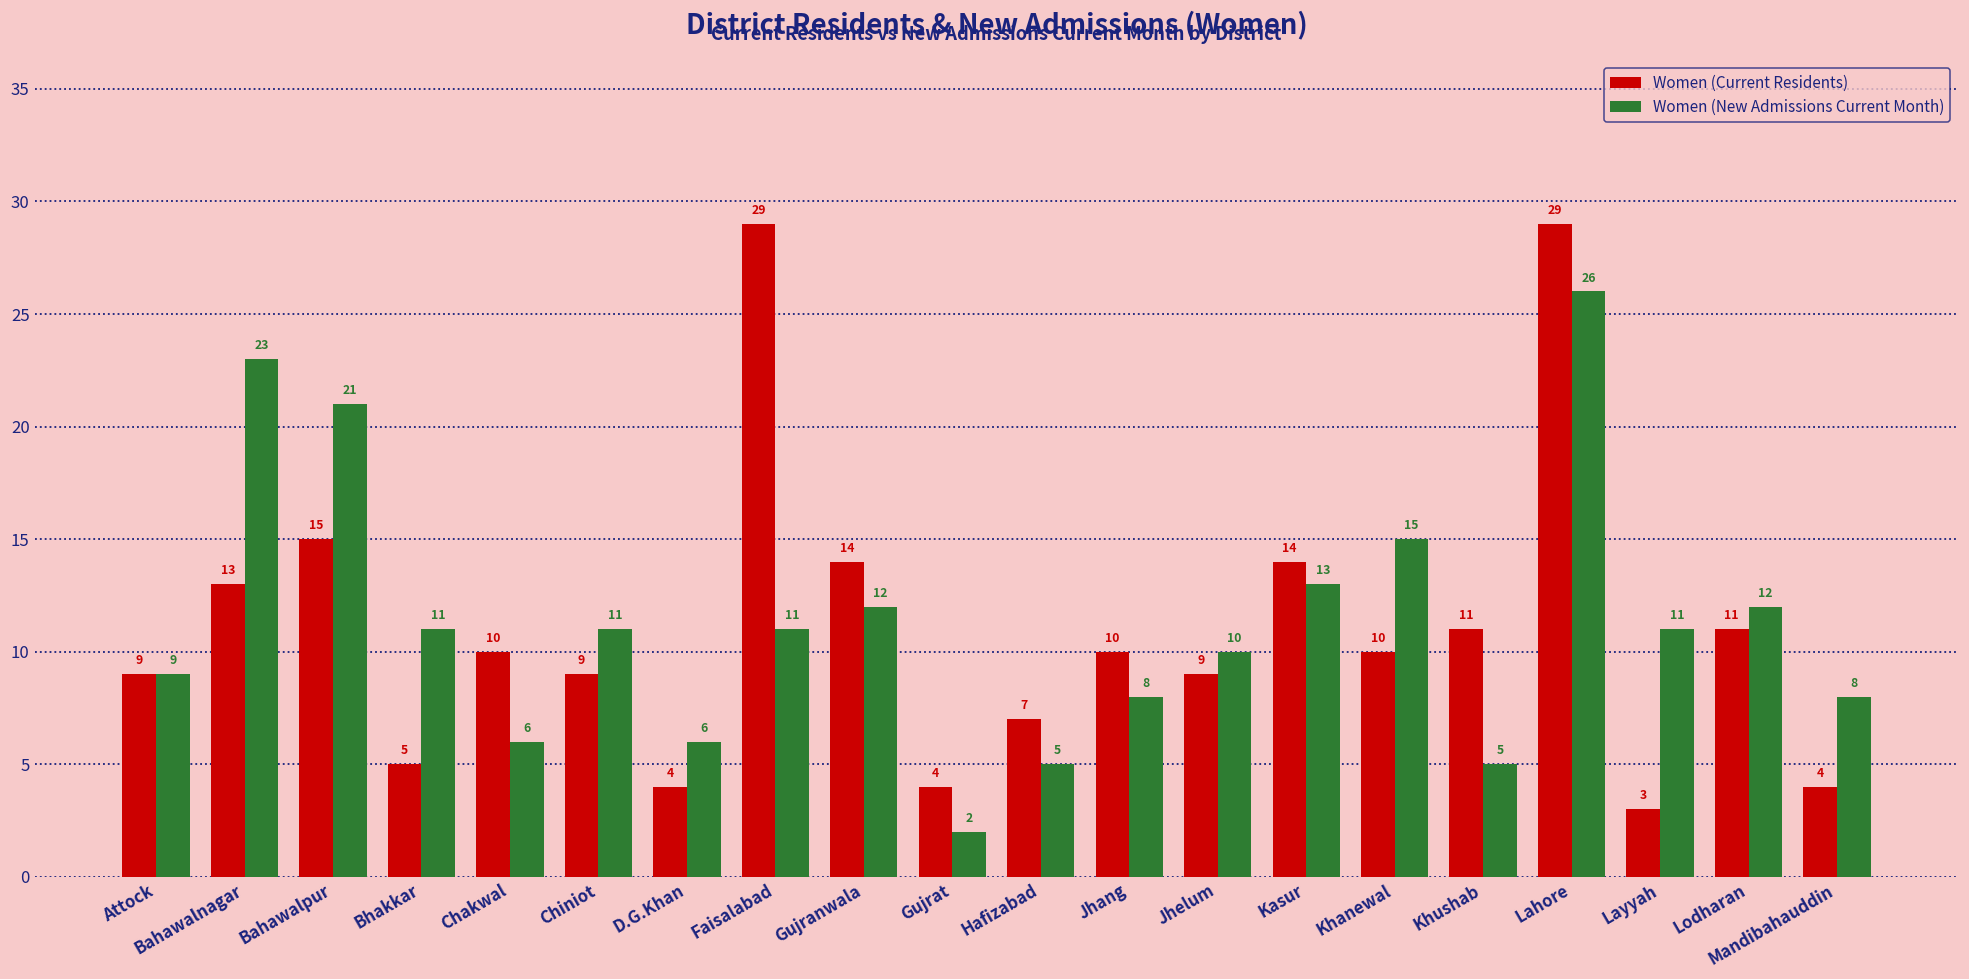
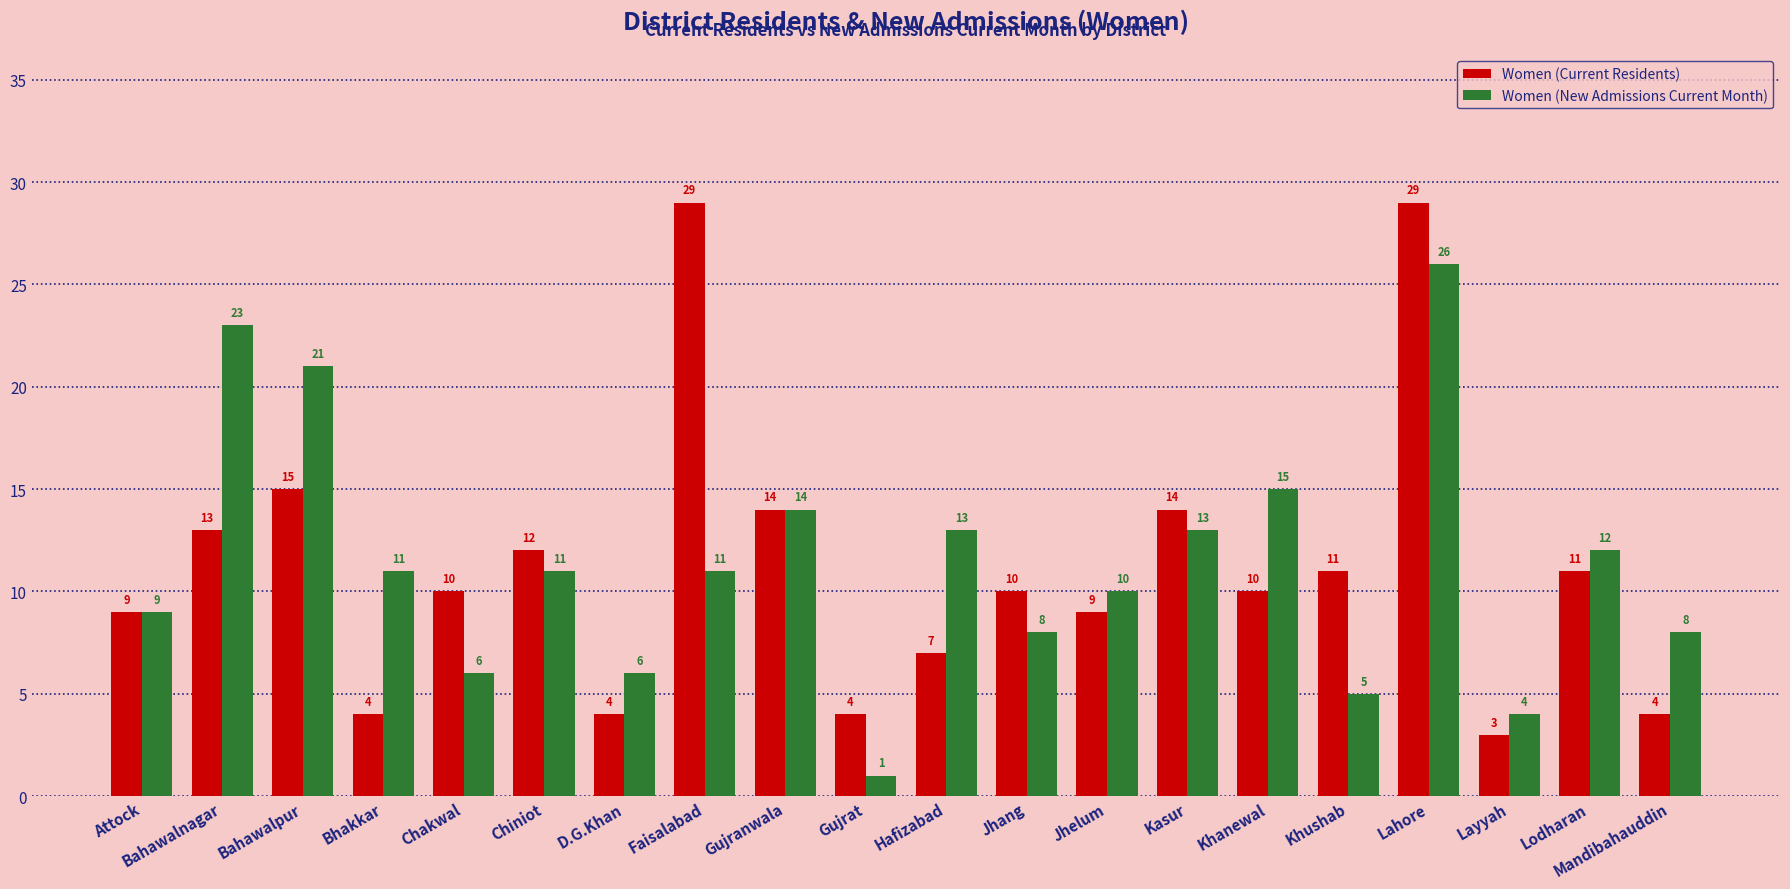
  {
    "Women (Current Residents)": {
      "Attock": 9,
      "Bahawalnagar": 13,
      "Bahawalpur": 15,
-     "Bhakkar": 5,
+     "Bhakkar": 4,
      "Chakwal": 10,
-     "Chiniot": 9,
+     "Chiniot": 12,
      "D.G.Khan": 4,
      "Faisalabad": 29,
      "Gujranwala": 14,
      "Gujrat": 4,
      "Hafizabad": 7,
      "Jhang": 10,
      "Jhelum": 9,
      "Kasur": 14,
      "Khanewal": 10,
      "Khushab": 11,
      "Lahore": 29,
      "Layyah": 3,
      "Lodharan": 11,
      "Mandibahauddin": 4
    },
    "Women (New Admissions Current Month)": {
      "Attock": 9,
      "Bahawalnagar": 23,
      "Bahawalpur": 21,
      "Bhakkar": 11,
      "Chakwal": 6,
      "Chiniot": 11,
      "D.G.Khan": 6,
      "Faisalabad": 11,
-     "Gujranwala": 12,
-     "Gujrat": 2,
-     "Hafizabad": 5,
+     "Gujranwala": 14,
+     "Gujrat": 1,
+     "Hafizabad": 13,
      "Jhang": 8,
      "Jhelum": 10,
      "Kasur": 13,
      "Khanewal": 15,
      "Khushab": 5,
      "Lahore": 26,
-     "Layyah": 11,
+     "Layyah": 4,
      "Lodharan": 12,
      "Mandibahauddin": 8
    }
  }
